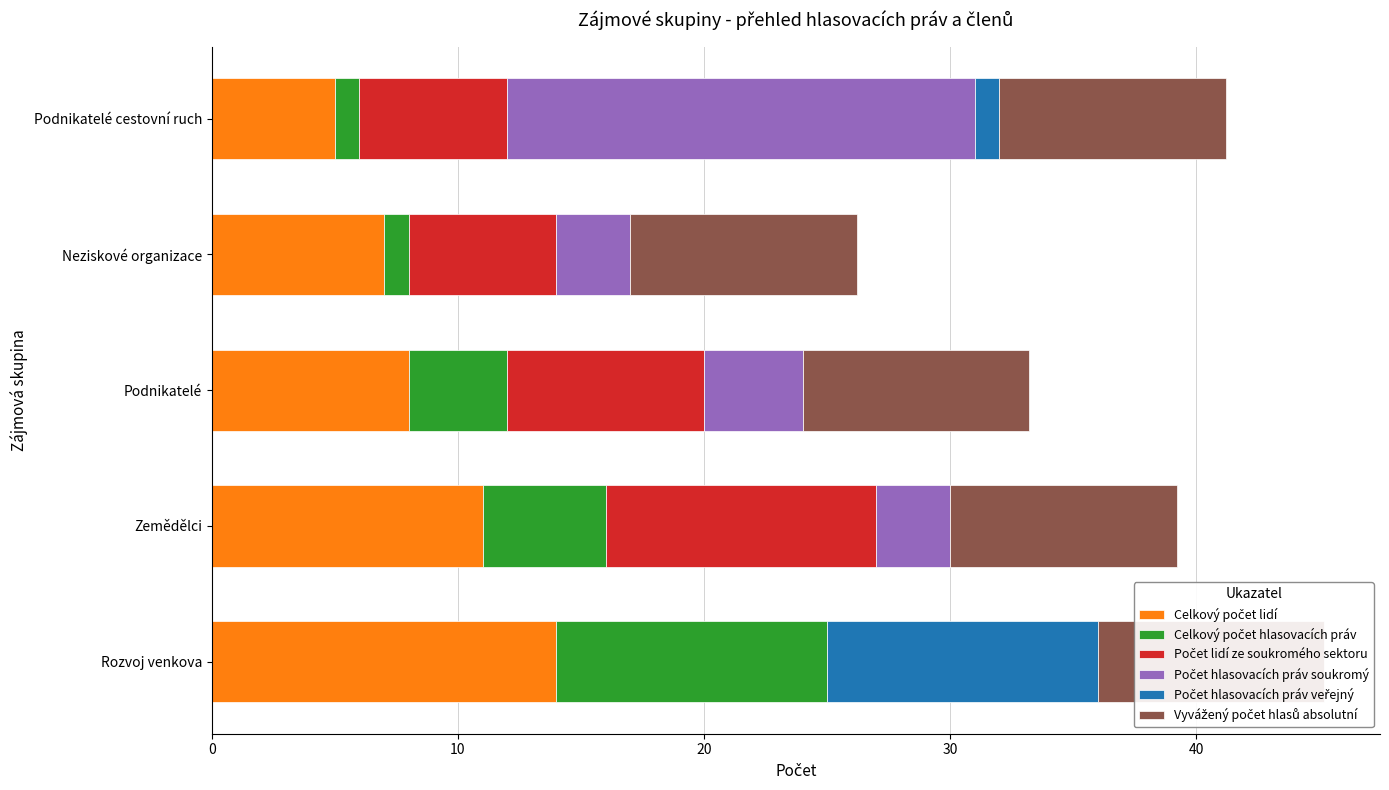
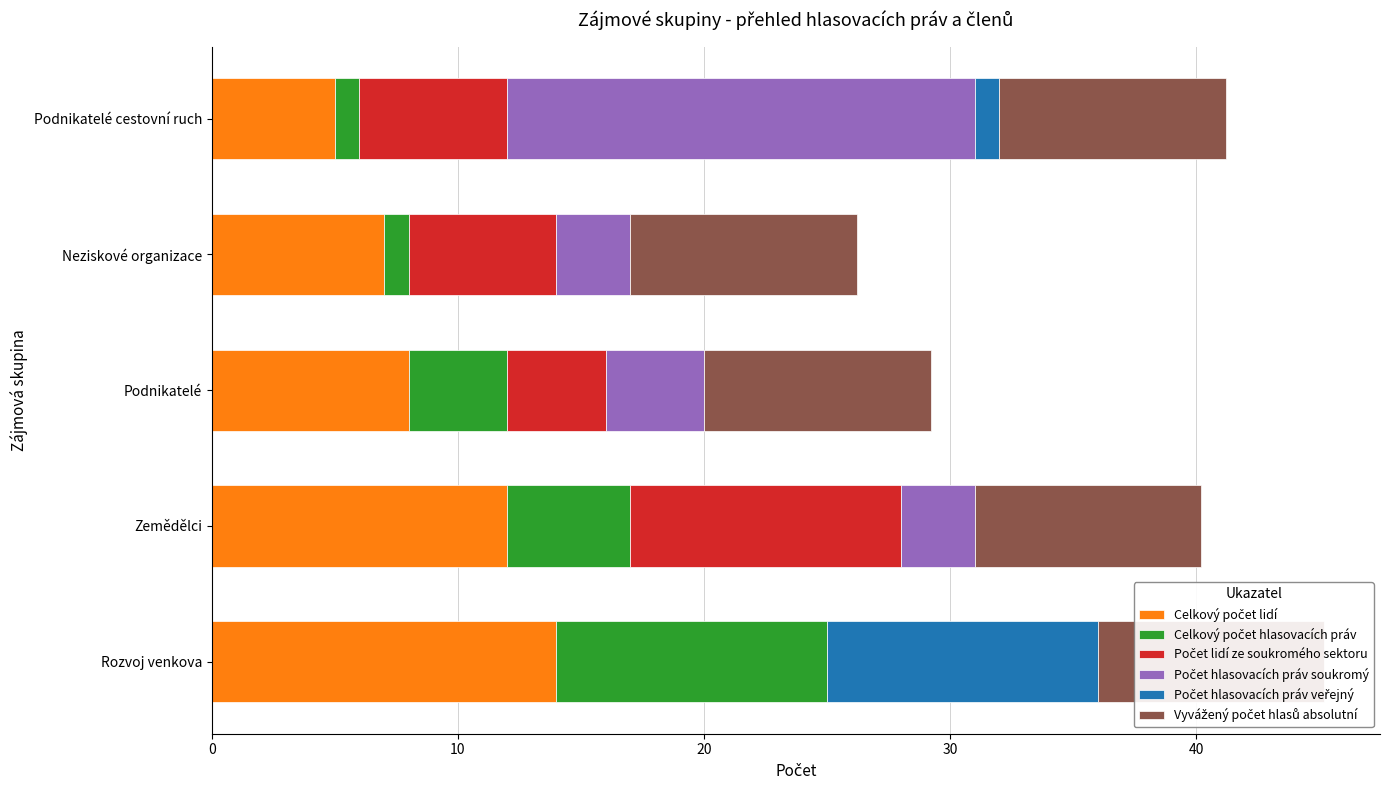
  {
    "Celkový počet lidí": {
      "Podnikatelé cestovní ruch": 5,
      "Neziskové organizace": 7,
      "Podnikatelé": 8,
-     "Zemědělci": 11,
+     "Zemědělci": 12,
      "Rozvoj venkova": 14
    },
    "Celkový počet hlasovacích práv": {
      "Podnikatelé cestovní ruch": 1,
      "Neziskové organizace": 1,
      "Podnikatelé": 4,
      "Zemědělci": 5,
      "Rozvoj venkova": 11
    },
    "Počet lidí ze soukromého sektoru": {
      "Podnikatelé cestovní ruch": 6,
      "Neziskové organizace": 6,
-     "Podnikatelé": 8,
+     "Podnikatelé": 4,
      "Zemědělci": 11,
      "Rozvoj venkova": 0
    },
    "Počet hlasovacích práv soukromý": {
      "Podnikatelé cestovní ruch": 19,
      "Neziskové organizace": 3,
      "Podnikatelé": 4,
      "Zemědělci": 3,
      "Rozvoj venkova": 0
    },
    "Počet hlasovacích práv veřejný": {
      "Podnikatelé cestovní ruch": 1,
      "Neziskové organizace": 0,
      "Podnikatelé": 0,
      "Zemědělci": 0,
      "Rozvoj venkova": 11
    },
    "Vyvážený počet hlasů absolutní": {
      "Podnikatelé cestovní ruch": 9.2,
      "Neziskové organizace": 9.2,
      "Podnikatelé": 9.2,
      "Zemědělci": 9.2
    }
  }
